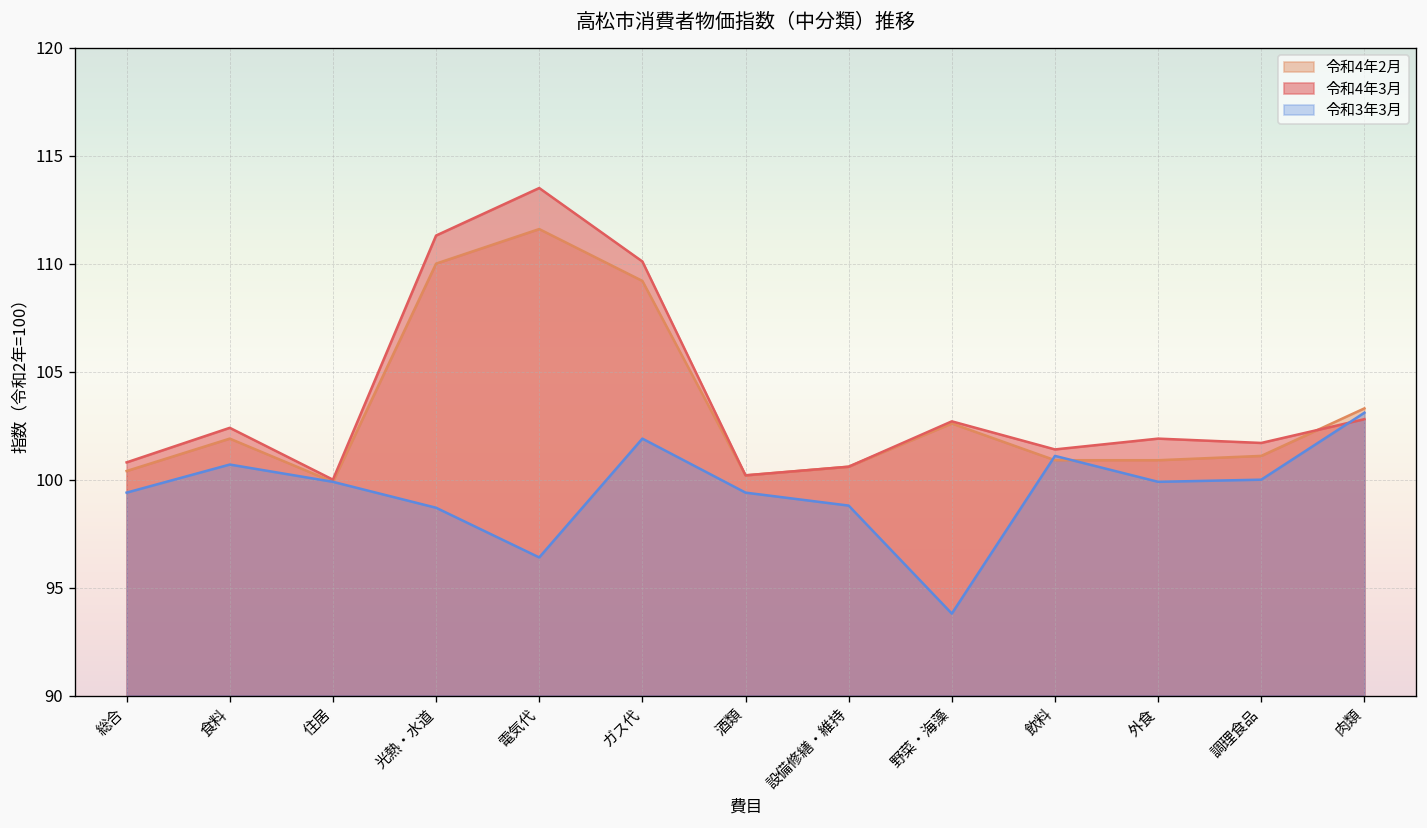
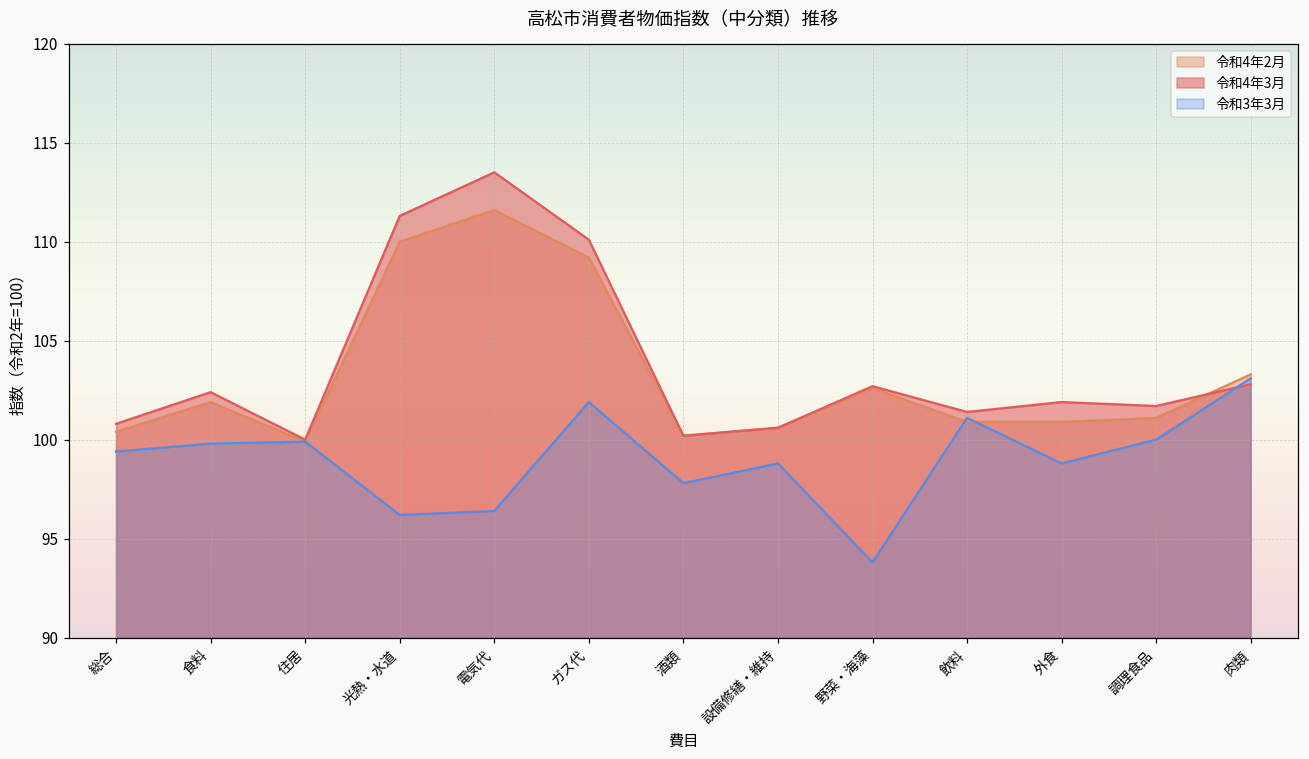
  {
    "令和3年3月": {
      "総合": 99.4,
-     "食料": 100.7,
-     "光熱・水道": 98.7,
+     "食料": 99.8,
+     "光熱・水道": 96.2,
      "電気代": 96.4,
      "ガス代": 101.9,
-     "酒類": 99.4,
+     "酒類": 97.8,
      "設備修繕・維持": 98.8,
      "野菜・海藻": 93.8,
      "飲料": 101.1,
-     "外食": 99.9,
+     "外食": 98.8,
      "調理食品": 100.0,
      "肉類": 103.1
    }
  }
